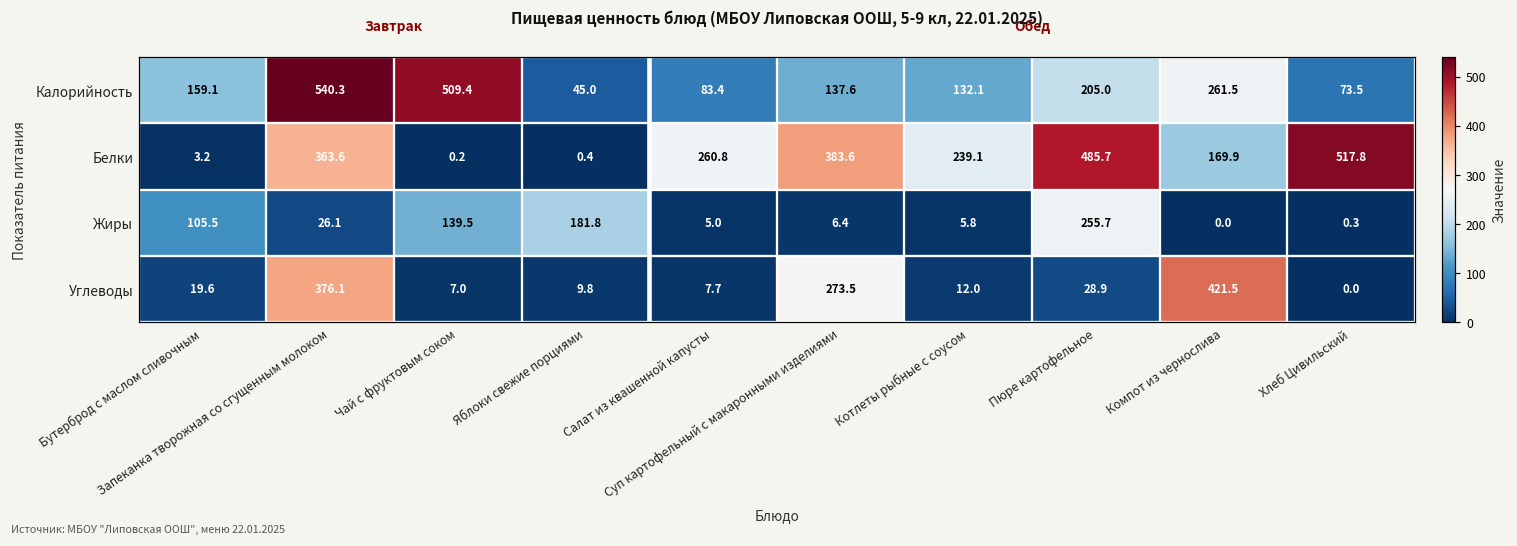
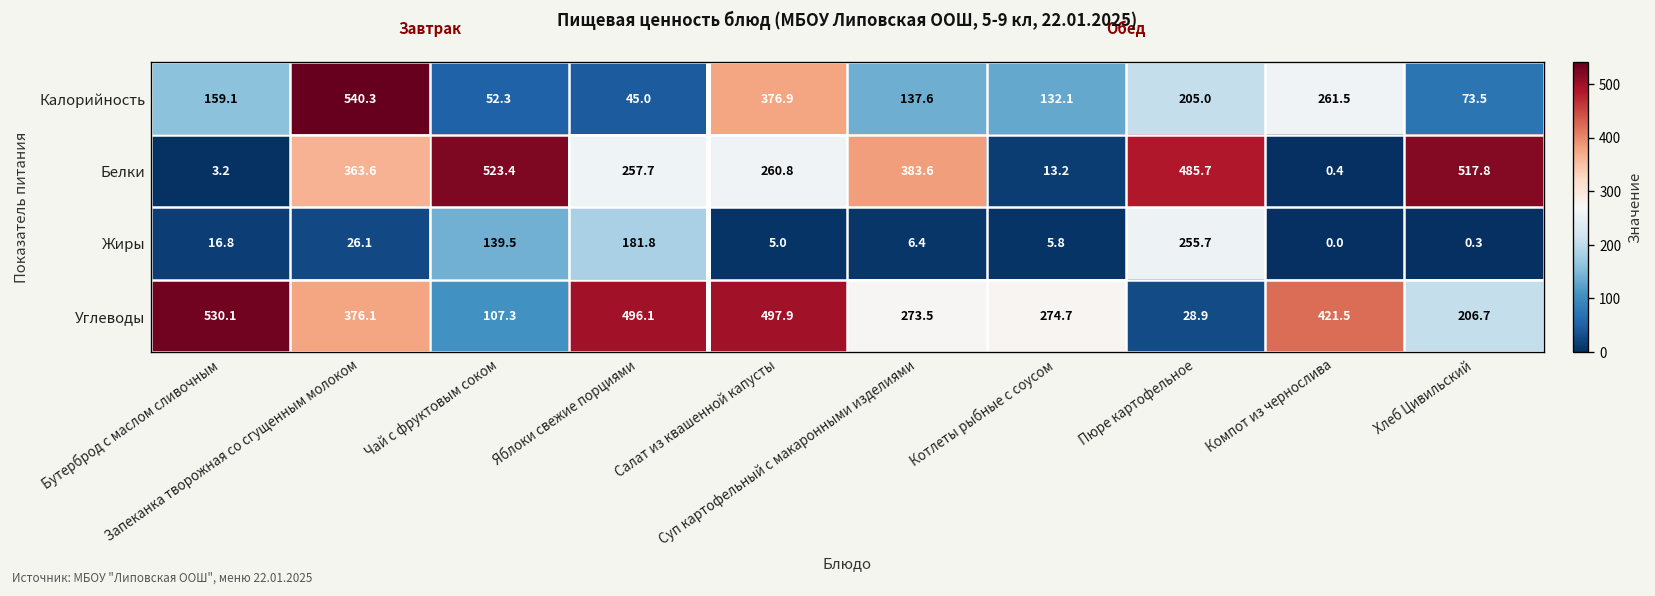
  {
    "Калорийность": {
      "Бутерброд с маслом сливочным": 159.1,
      "Запеканка творожная со сгущенным молоком": 540.3,
-     "Чай с фруктовым соком": 509.4,
+     "Чай с фруктовым соком": 52.3,
      "Яблоки свежие порциями": 45.0,
-     "Салат из квашенной капусты": 83.4,
+     "Салат из квашенной капусты": 376.9,
      "Суп картофельный с макаронными изделиями": 137.6,
      "Котлеты рыбные с соусом": 132.1,
      "Пюре картофельное": 205.0,
      "Компот из чернослива": 261.5,
      "Хлеб Цивильский": 73.5
    },
    "Белки": {
      "Бутерброд с маслом сливочным": 3.2,
      "Запеканка творожная со сгущенным молоком": 363.6,
-     "Чай с фруктовым соком": 0.2,
-     "Яблоки свежие порциями": 0.4,
+     "Чай с фруктовым соком": 523.4,
+     "Яблоки свежие порциями": 257.7,
      "Салат из квашенной капусты": 260.8,
      "Суп картофельный с макаронными изделиями": 383.6,
-     "Котлеты рыбные с соусом": 239.1,
+     "Котлеты рыбные с соусом": 13.2,
      "Пюре картофельное": 485.7,
-     "Компот из чернослива": 169.9,
+     "Компот из чернослива": 0.4,
      "Хлеб Цивильский": 517.8
    },
    "Жиры": {
-     "Бутерброд с маслом сливочным": 105.5,
+     "Бутерброд с маслом сливочным": 16.8,
      "Запеканка творожная со сгущенным молоком": 26.1,
      "Чай с фруктовым соком": 139.5,
      "Яблоки свежие порциями": 181.8,
      "Салат из квашенной капусты": 5.0,
      "Суп картофельный с макаронными изделиями": 6.4,
      "Котлеты рыбные с соусом": 5.8,
      "Пюре картофельное": 255.7,
      "Компот из чернослива": 0.0,
      "Хлеб Цивильский": 0.3
    },
    "Углеводы": {
-     "Бутерброд с маслом сливочным": 19.6,
+     "Бутерброд с маслом сливочным": 530.1,
      "Запеканка творожная со сгущенным молоком": 376.1,
-     "Чай с фруктовым соком": 7.0,
-     "Яблоки свежие порциями": 9.8,
-     "Салат из квашенной капусты": 7.7,
+     "Чай с фруктовым соком": 107.3,
+     "Яблоки свежие порциями": 496.1,
+     "Салат из квашенной капусты": 497.9,
      "Суп картофельный с макаронными изделиями": 273.5,
-     "Котлеты рыбные с соусом": 12.0,
+     "Котлеты рыбные с соусом": 274.7,
      "Пюре картофельное": 28.9,
      "Компот из чернослива": 421.5,
-     "Хлеб Цивильский": 0.0
+     "Хлеб Цивильский": 206.7
    }
  }
